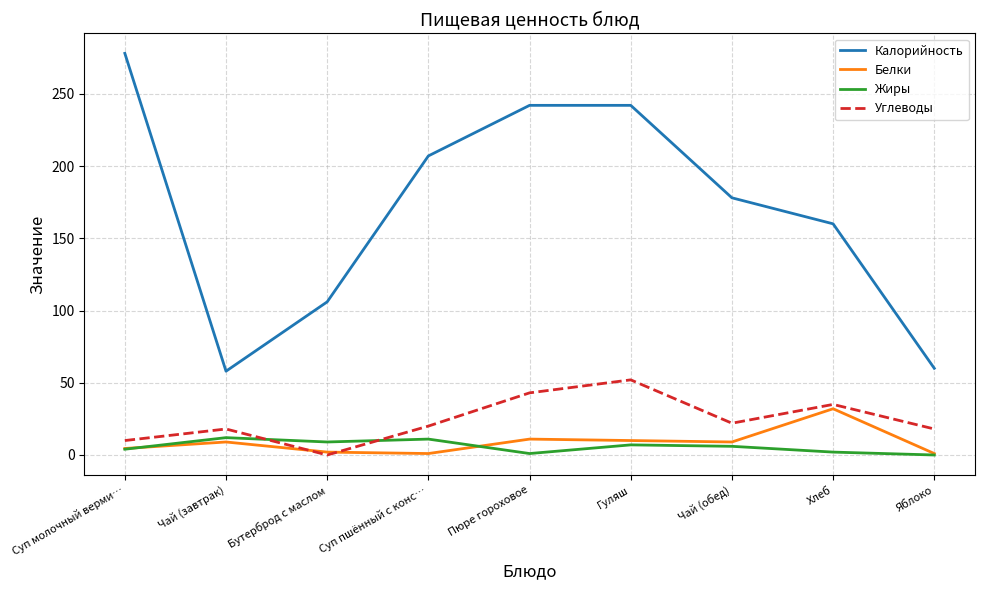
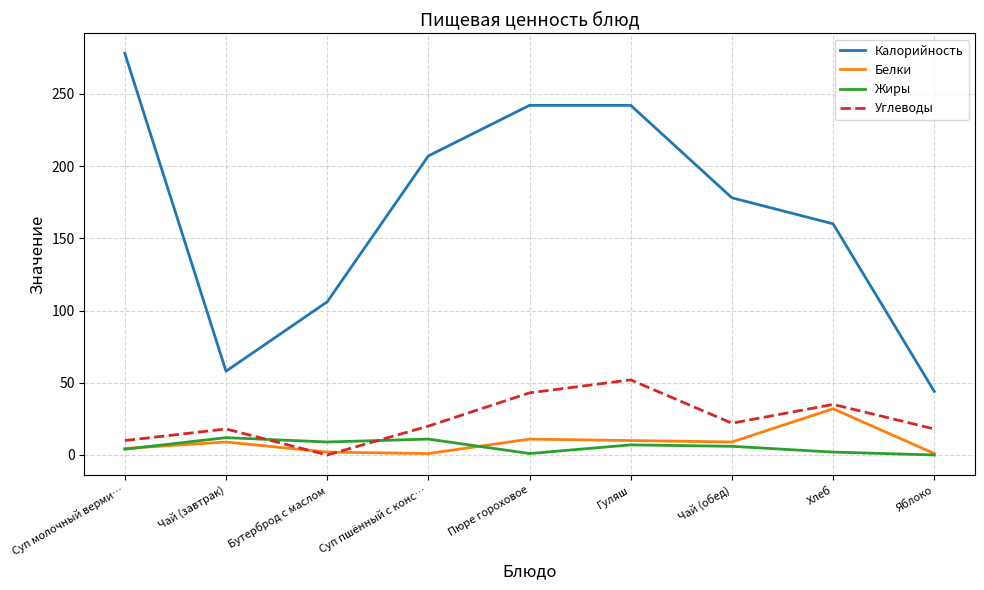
  {
    "Калорийность": {
      "Суп молочный верми…": 278,
      "Чай (завтрак)": 58,
      "Бутерброд с маслом": 106,
      "Суп пшённый с конс…": 207,
      "Пюре гороховое": 242,
      "Гуляш": 242,
      "Чай (обед)": 178,
      "Хлеб": 160,
-     "Яблоко": 60
+     "Яблоко": 44
    },
    "Белки": {
      "Чай (завтрак)": 9,
      "Бутерброд с маслом": 2,
      "Суп пшённый с конс…": 1,
      "Пюре гороховое": 11,
      "Гуляш": 10,
      "Чай (обед)": 9,
      "Хлеб": 32
    },
    "Жиры": {
      "Чай (завтрак)": 12,
      "Бутерброд с маслом": 9,
      "Суп пшённый с конс…": 11,
      "Пюре гороховое": 1,
      "Гуляш": 7,
      "Чай (обед)": 6,
      "Хлеб": 2
    },
    "Углеводы": {
      "Суп молочный верми…": 10,
      "Чай (завтрак)": 18,
      "Бутерброд с маслом": 0,
      "Суп пшённый с конс…": 20,
      "Пюре гороховое": 43,
      "Гуляш": 52,
      "Чай (обед)": 22,
      "Хлеб": 35,
      "Яблоко": 18
    }
  }
